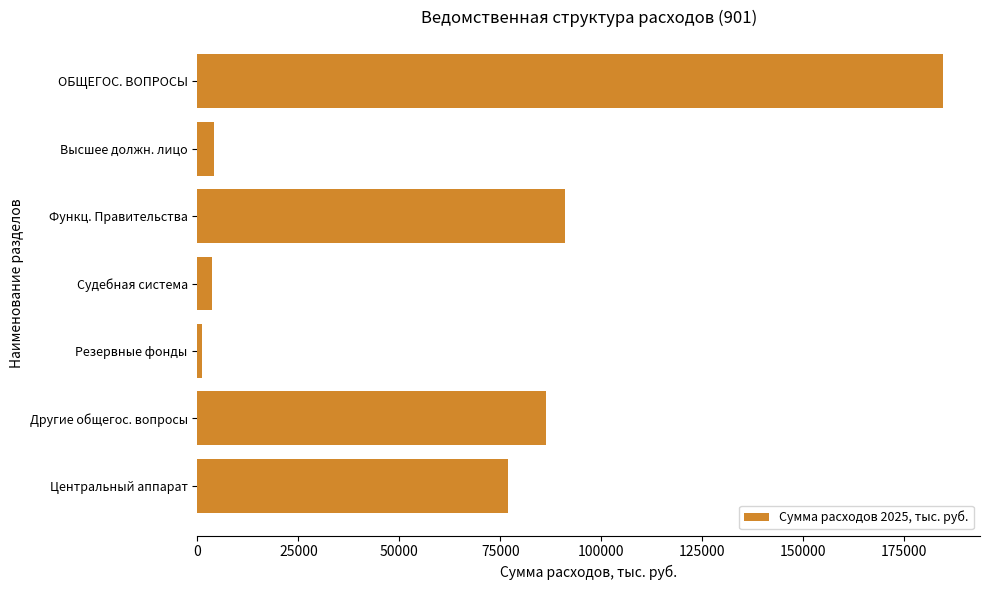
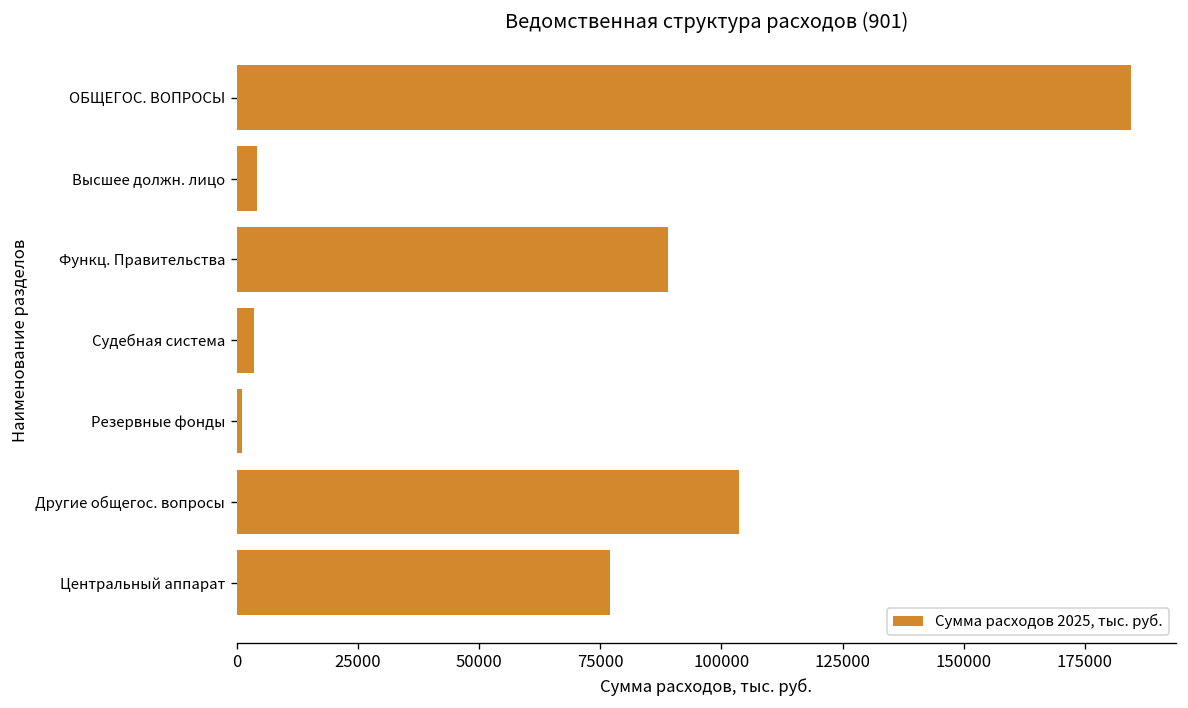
  {
    "ОБЩЕГОС. ВОПРОСЫ": 185000,
    "Высшее должн. лицо": 4000,
-   "Функц. Правительства": 91000,
+   "Функц. Правительства": 89000,
    "Судебная система": 4000,
    "Резервные фонды": 1000,
-   "Другие общегос. вопросы": 86000,
+   "Другие общегос. вопросы": 104000,
    "Центральный аппарат": 77000
  }
